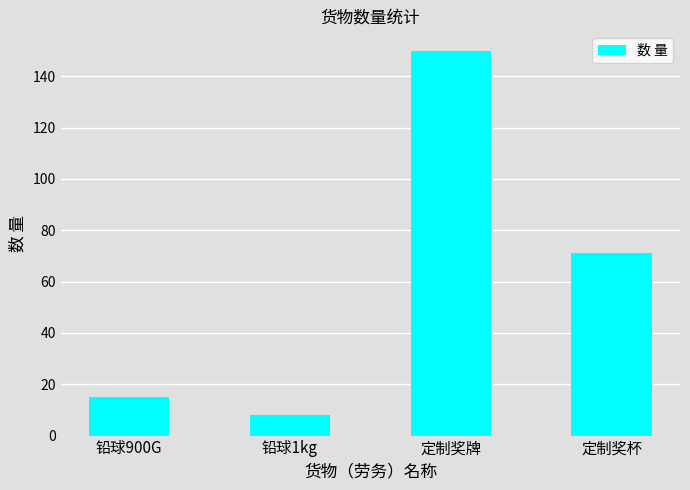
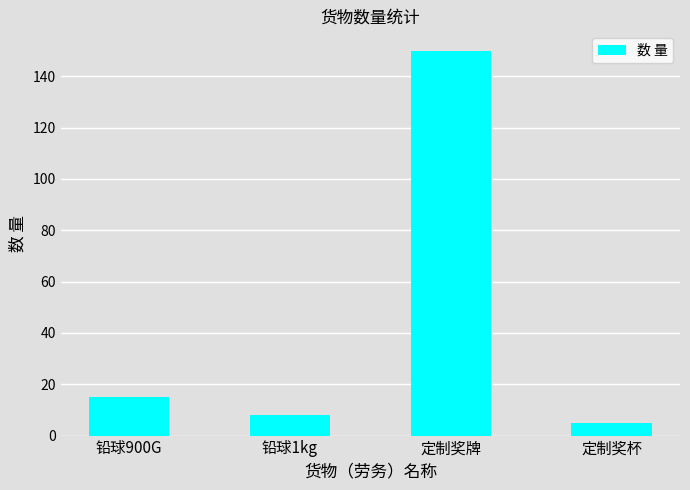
  {
    "铅球900G": 15,
    "铅球1kg": 8,
    "定制奖牌": 150,
-   "定制奖杯": 71
+   "定制奖杯": 5
  }
